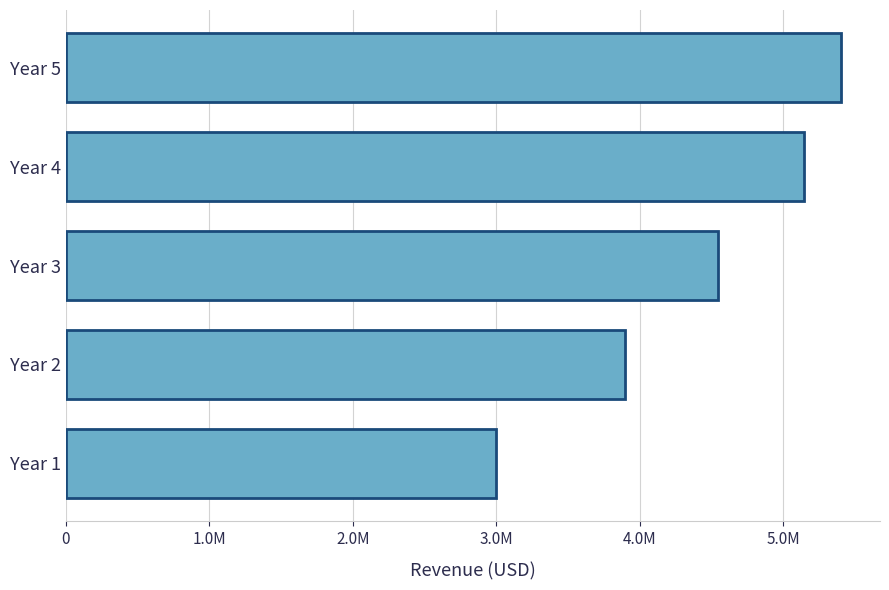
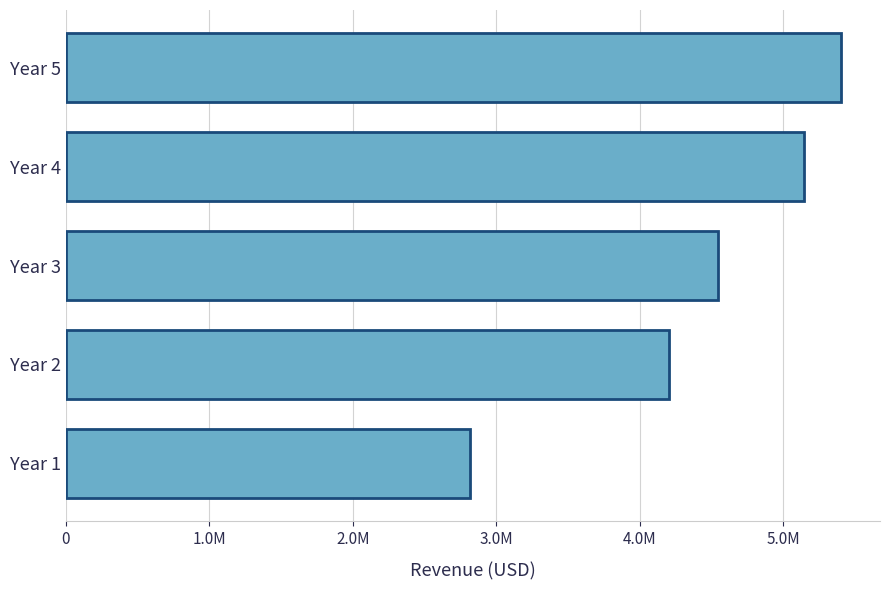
  {
    "Year 5": 5410000,
    "Year 4": 5150000,
    "Year 3": 4550000,
-   "Year 2": 3900000,
-   "Year 1": 3000000
+   "Year 2": 4200000,
+   "Year 1": 2820000
  }
